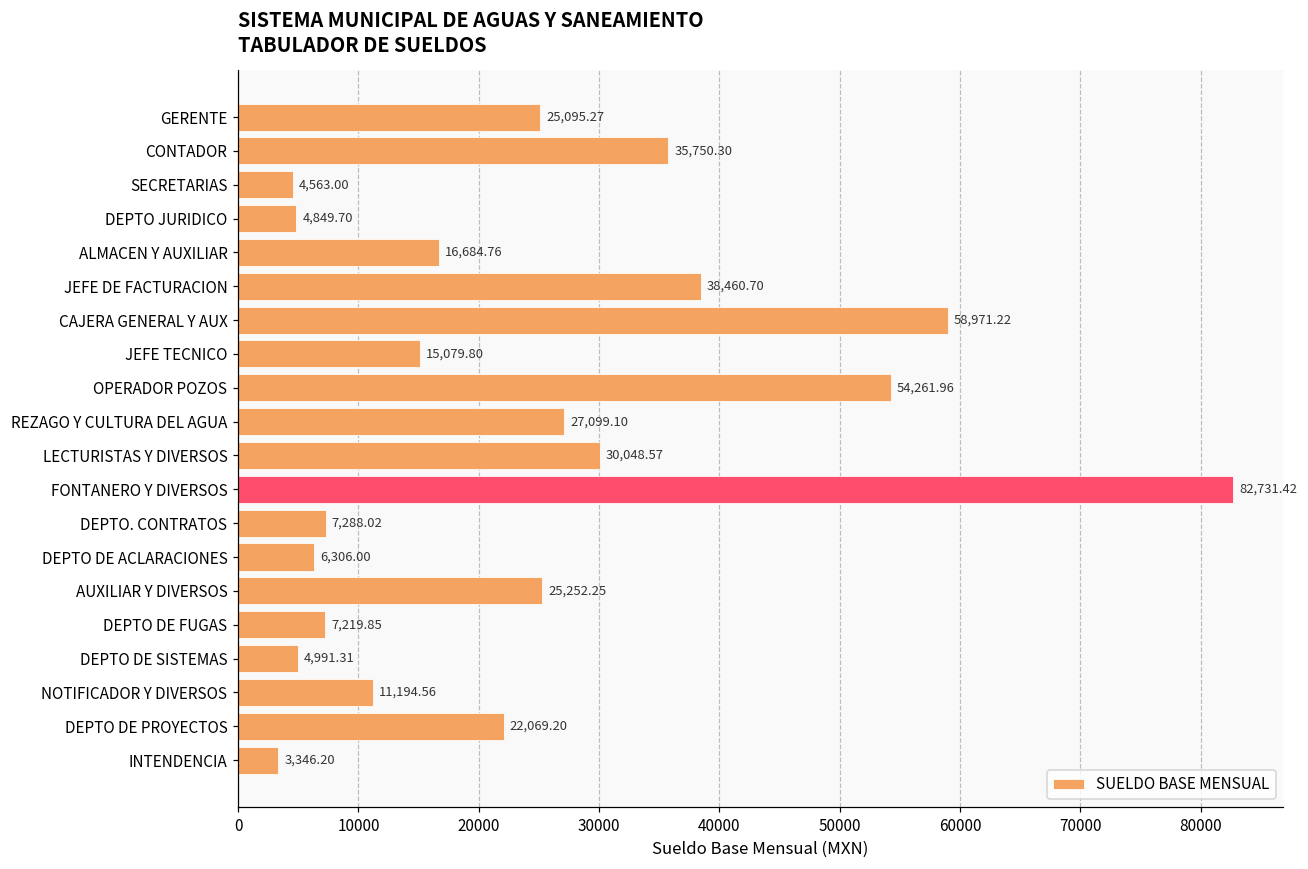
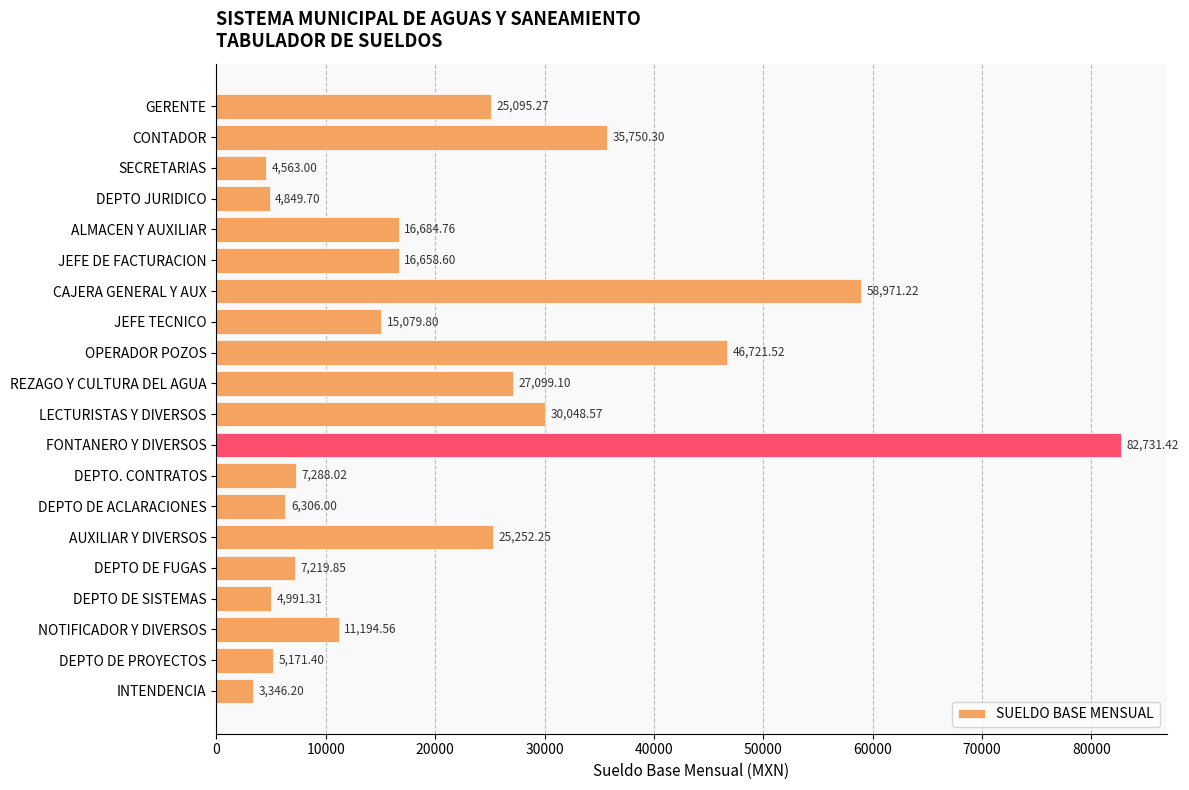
  {
    "GERENTE": "25,095.27",
    "CONTADOR": "35,750.30",
    "SECRETARIAS": "4,563.00",
    "DEPTO JURIDICO": "4,849.70",
    "ALMACEN Y AUXILIAR": "16,684.76",
-   "JEFE DE FACTURACION": "38,460.70",
+   "JEFE DE FACTURACION": "16,658.60",
    "CAJERA GENERAL Y AUX": "58,971.22",
    "JEFE TECNICO": "15,079.80",
-   "OPERADOR POZOS": "54,261.96",
+   "OPERADOR POZOS": "46,721.52",
    "REZAGO Y CULTURA DEL AGUA": "27,099.10",
    "LECTURISTAS Y DIVERSOS": "30,048.57",
    "FONTANERO Y DIVERSOS": "82,731.42",
    "DEPTO. CONTRATOS": "7,288.02",
    "DEPTO DE ACLARACIONES": "6,306.00",
    "AUXILIAR Y DIVERSOS": "25,252.25",
    "DEPTO DE FUGAS": "7,219.85",
    "DEPTO DE SISTEMAS": "4,991.31",
    "NOTIFICADOR Y DIVERSOS": "11,194.56",
-   "DEPTO DE PROYECTOS": "22,069.20",
+   "DEPTO DE PROYECTOS": "5,171.40",
    "INTENDENCIA": "3,346.20"
  }
